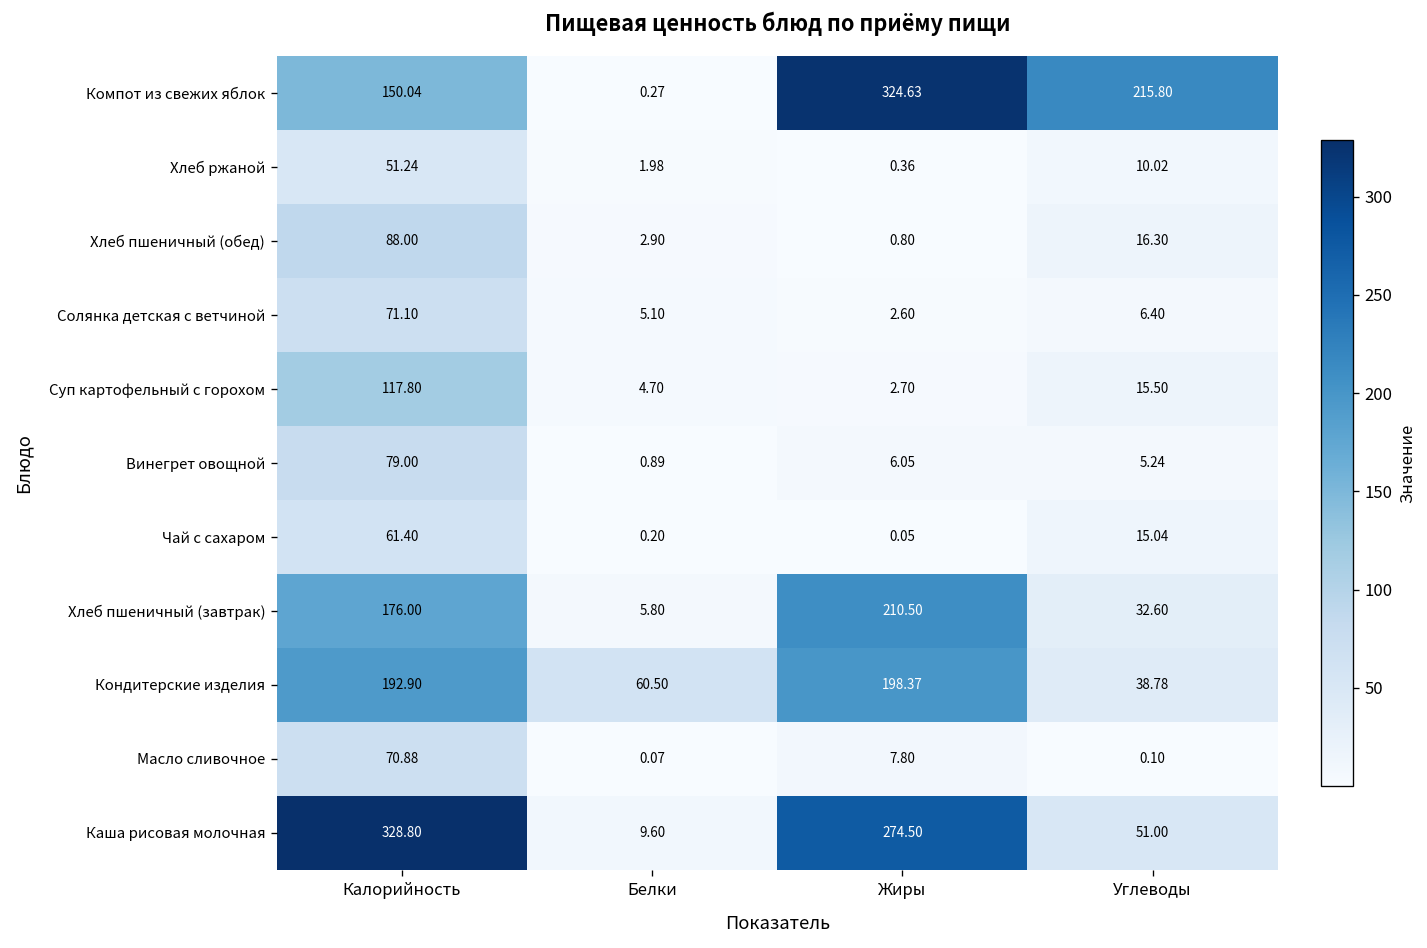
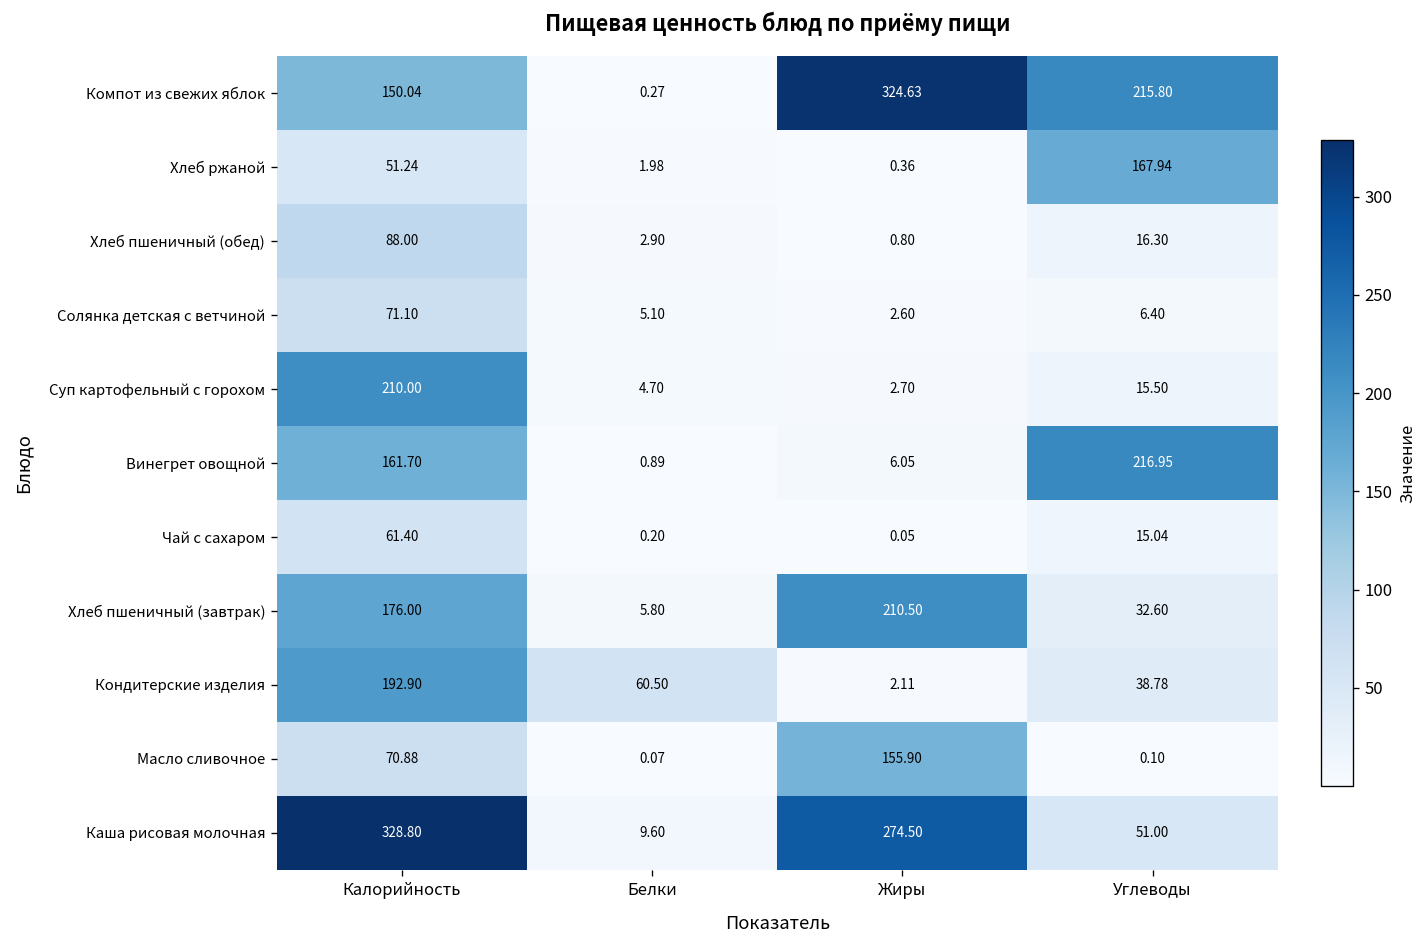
  {
    "Компот из свежих яблок": {
      "Калорийность": 150.04,
      "Белки": 0.27,
      "Жиры": 324.63,
      "Углеводы": 215.80
    },
    "Хлеб ржаной": {
      "Калорийность": 51.24,
      "Белки": 1.98,
      "Жиры": 0.36,
-     "Углеводы": 10.02
+     "Углеводы": 167.94
    },
    "Хлеб пшеничный (обед)": {
      "Калорийность": 88.00,
      "Белки": 2.90,
      "Жиры": 0.80,
      "Углеводы": 16.30
    },
    "Солянка детская с ветчиной": {
      "Калорийность": 71.10,
      "Белки": 5.10,
      "Жиры": 2.60,
      "Углеводы": 6.40
    },
    "Суп картофельный с горохом": {
-     "Калорийность": 117.80,
+     "Калорийность": 210.00,
      "Белки": 4.70,
      "Жиры": 2.70,
      "Углеводы": 15.50
    },
    "Винегрет овощной": {
-     "Калорийность": 79.00,
+     "Калорийность": 161.70,
      "Белки": 0.89,
      "Жиры": 6.05,
-     "Углеводы": 5.24
+     "Углеводы": 216.95
    },
    "Чай с сахаром": {
      "Калорийность": 61.40,
      "Белки": 0.20,
      "Жиры": 0.05,
      "Углеводы": 15.04
    },
    "Хлеб пшеничный (завтрак)": {
      "Калорийность": 176.00,
      "Белки": 5.80,
      "Жиры": 210.50,
      "Углеводы": 32.60
    },
    "Кондитерские изделия": {
      "Калорийность": 192.90,
      "Белки": 60.50,
-     "Жиры": 198.37,
+     "Жиры": 2.11,
      "Углеводы": 38.78
    },
    "Масло сливочное": {
      "Калорийность": 70.88,
      "Белки": 0.07,
-     "Жиры": 7.80,
+     "Жиры": 155.90,
      "Углеводы": 0.10
    },
    "Каша рисовая молочная": {
      "Калорийность": 328.80,
      "Белки": 9.60,
      "Жиры": 274.50,
      "Углеводы": 51.00
    }
  }
